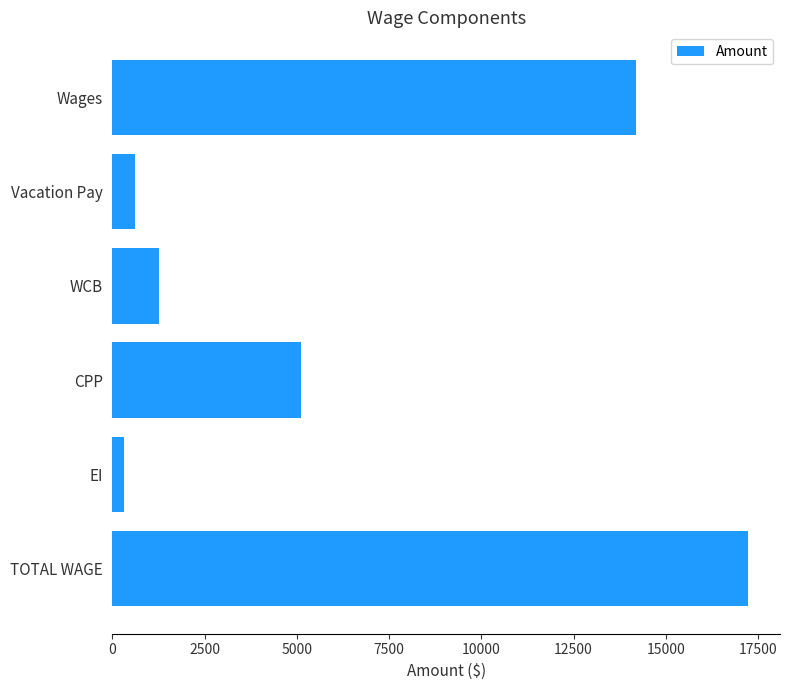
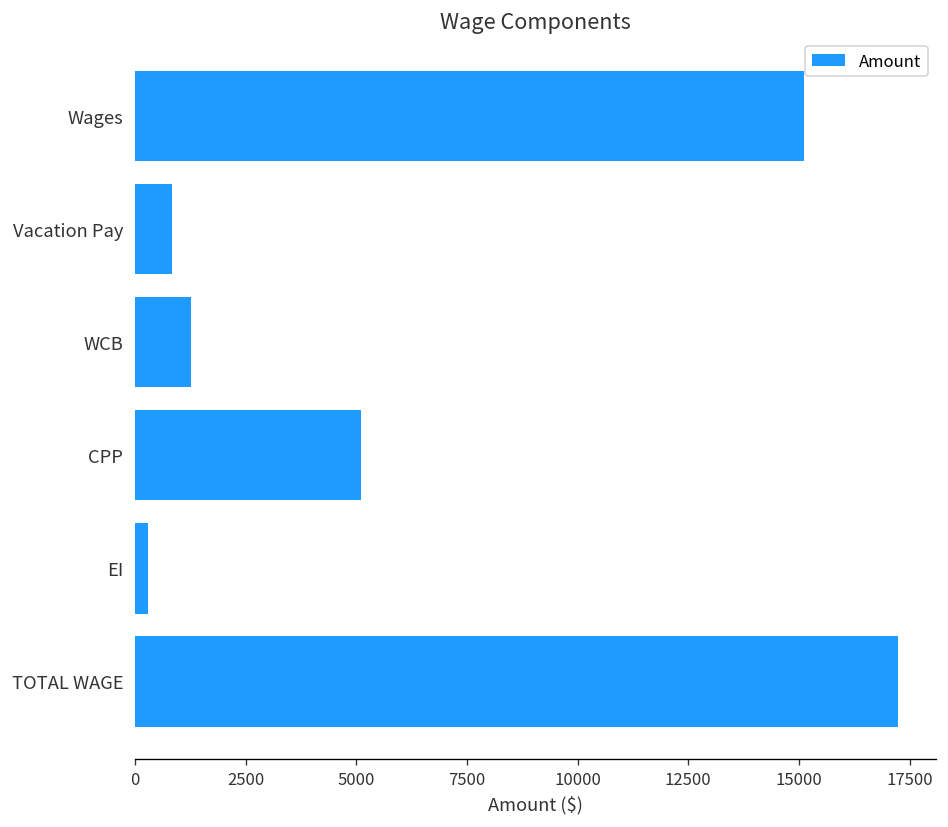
  {
-   "Wages": 14200,
-   "Vacation Pay": 600,
+   "Wages": 15100,
+   "Vacation Pay": 800,
    "WCB": 1300,
    "CPP": 5100,
    "EI": 300,
    "TOTAL WAGE": 17200
  }
